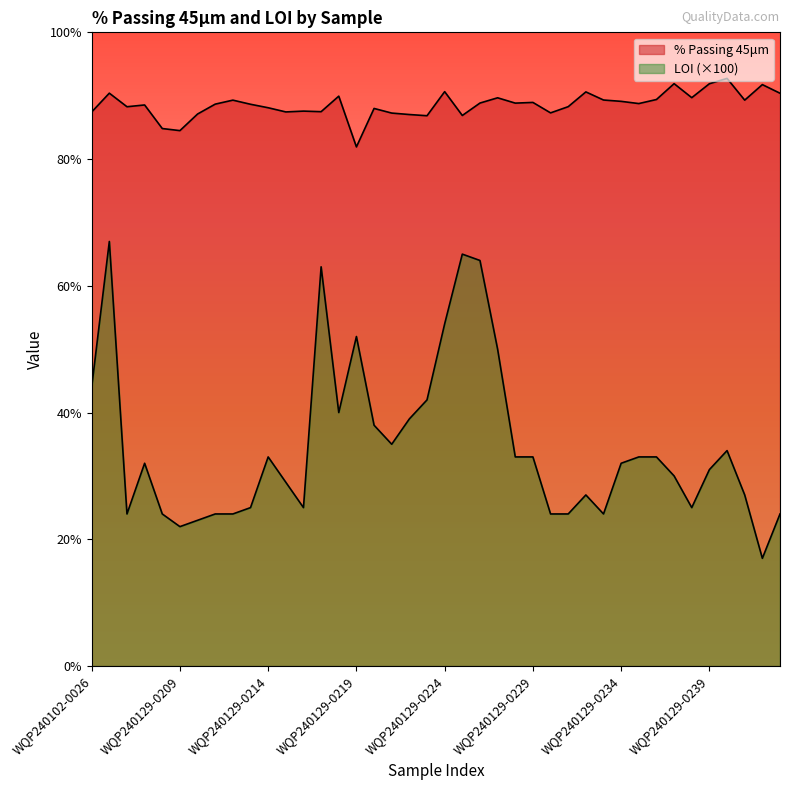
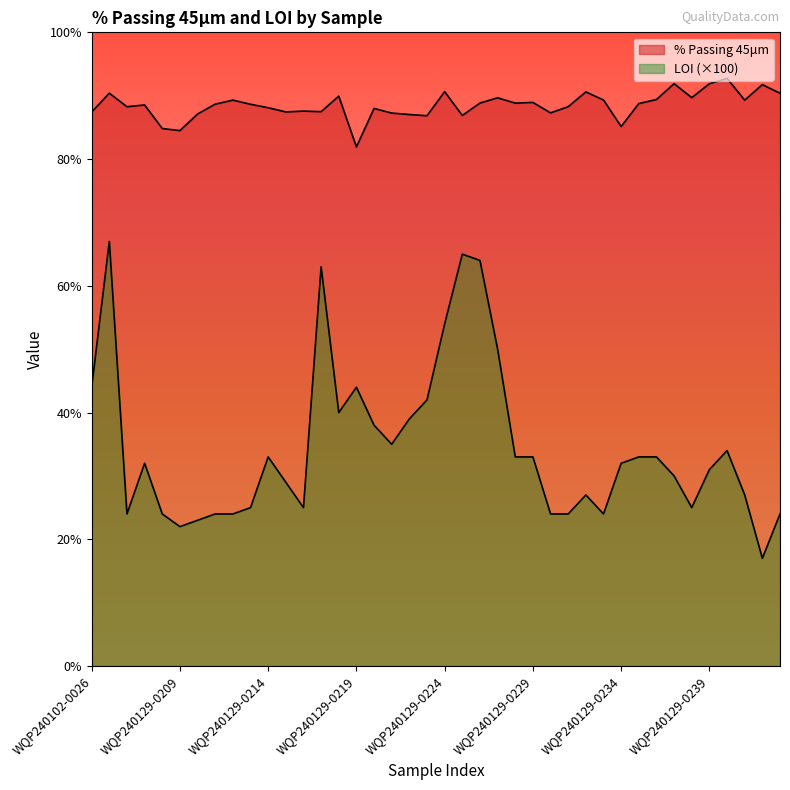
  {
    "% Passing 45μm": {
      "WQP240102-0026": "87%",
      "WQP240129-0209": "84%",
      "WQP240129-0214": "88%",
      "WQP240129-0219": "82%",
      "WQP240129-0224": "91%",
      "WQP240129-0229": "89%",
-     "WQP240129-0234": "89%",
+     "WQP240129-0234": "85%",
      "WQP240129-0239": "92%"
    },
    "LOI (×100)": {
      "WQP240102-0026": "44%",
      "WQP240129-0209": "22%",
      "WQP240129-0214": "33%",
-     "WQP240129-0219": "52%",
+     "WQP240129-0219": "44%",
      "WQP240129-0224": "54%",
      "WQP240129-0229": "33%",
      "WQP240129-0234": "32%",
      "WQP240129-0239": "31%"
    }
  }
